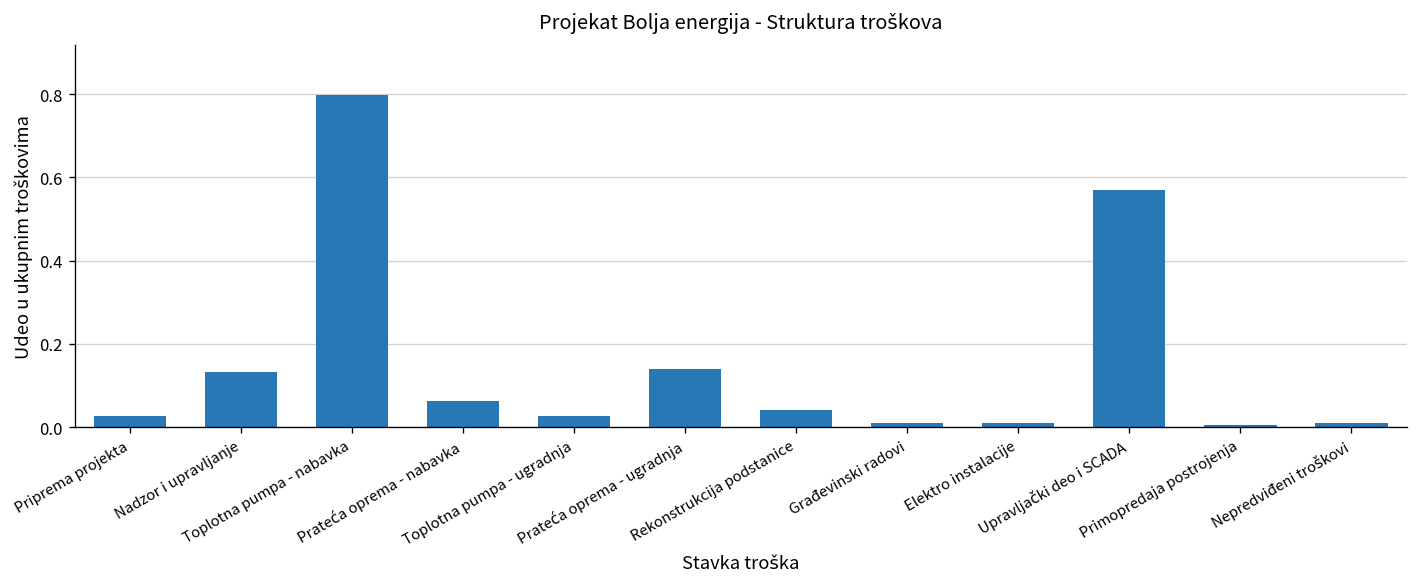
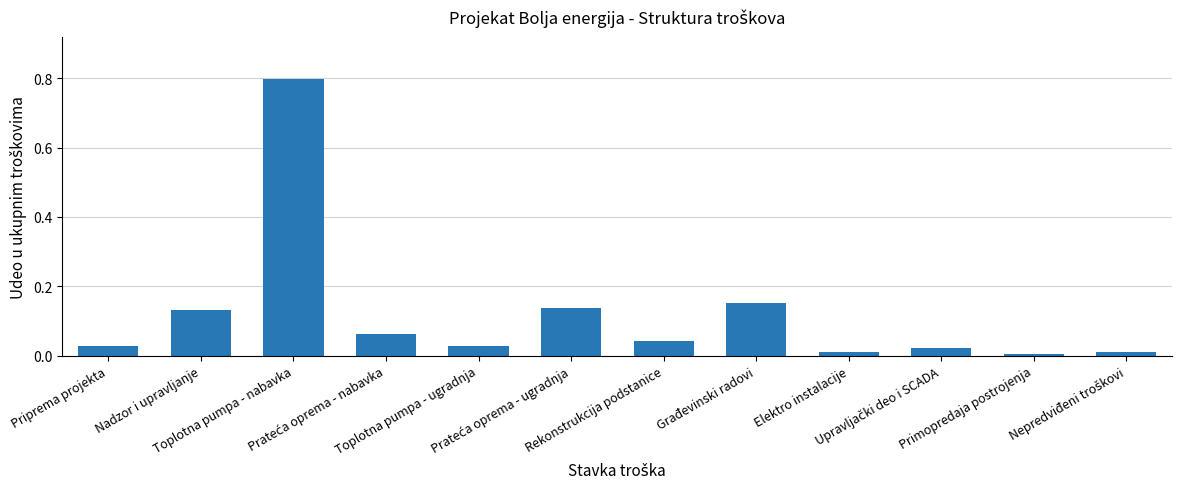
  {
    "Priprema projekta": 0.03,
    "Nadzor i upravljanje": 0.13,
    "Toplotna pumpa - nabavka": 0.80,
    "Prateća oprema - nabavka": 0.06,
    "Toplotna pumpa - ugradnja": 0.03,
    "Prateća oprema - ugradnja": 0.14,
    "Rekonstrukcija podstanice": 0.04,
-   "Građevinski radovi": 0.01,
+   "Građevinski radovi": 0.15,
    "Elektro instalacije": 0.01,
-   "Upravljački deo i SCADA": 0.57,
+   "Upravljački deo i SCADA": 0.02,
    "Nepredviđeni troškovi": 0.01
  }
